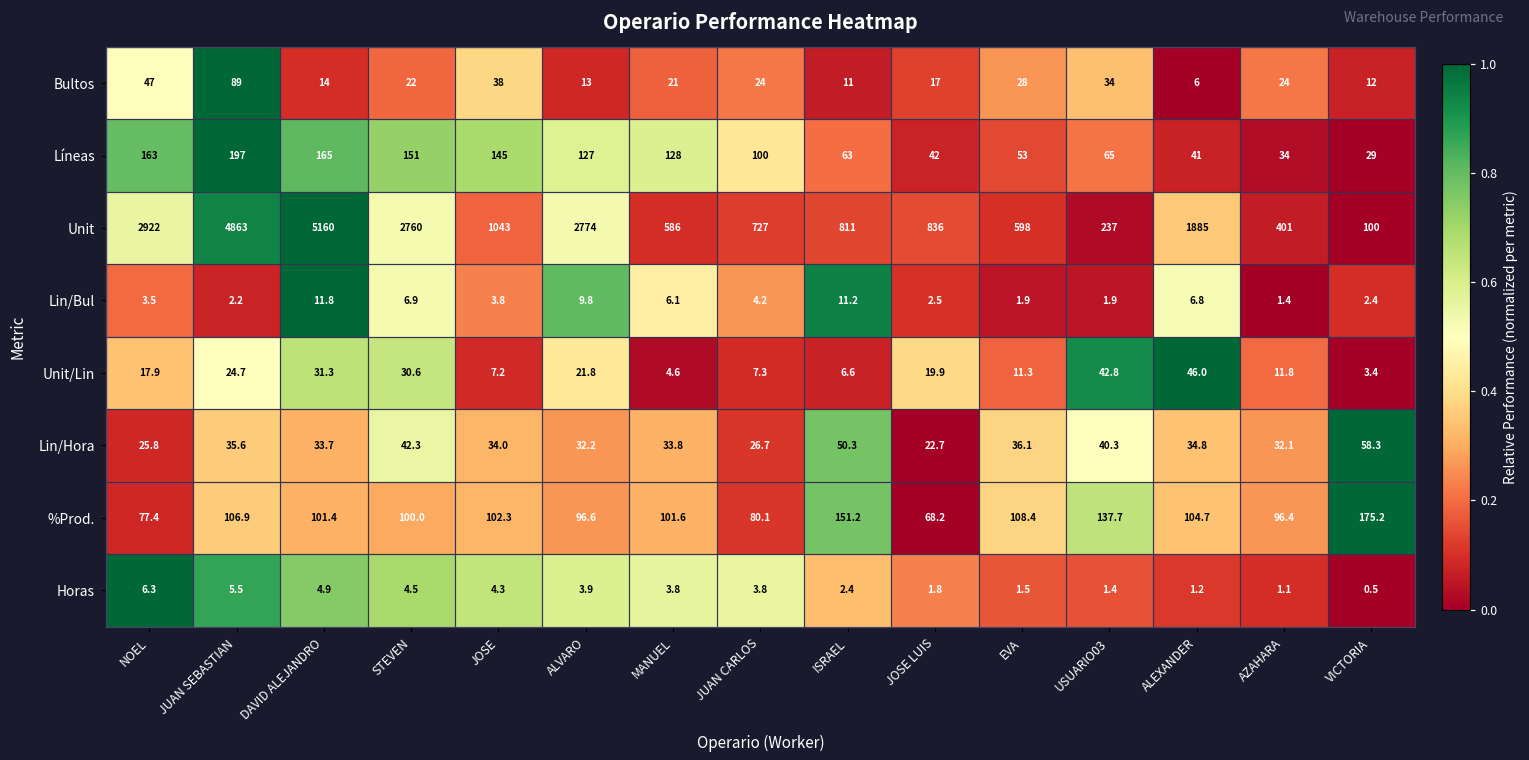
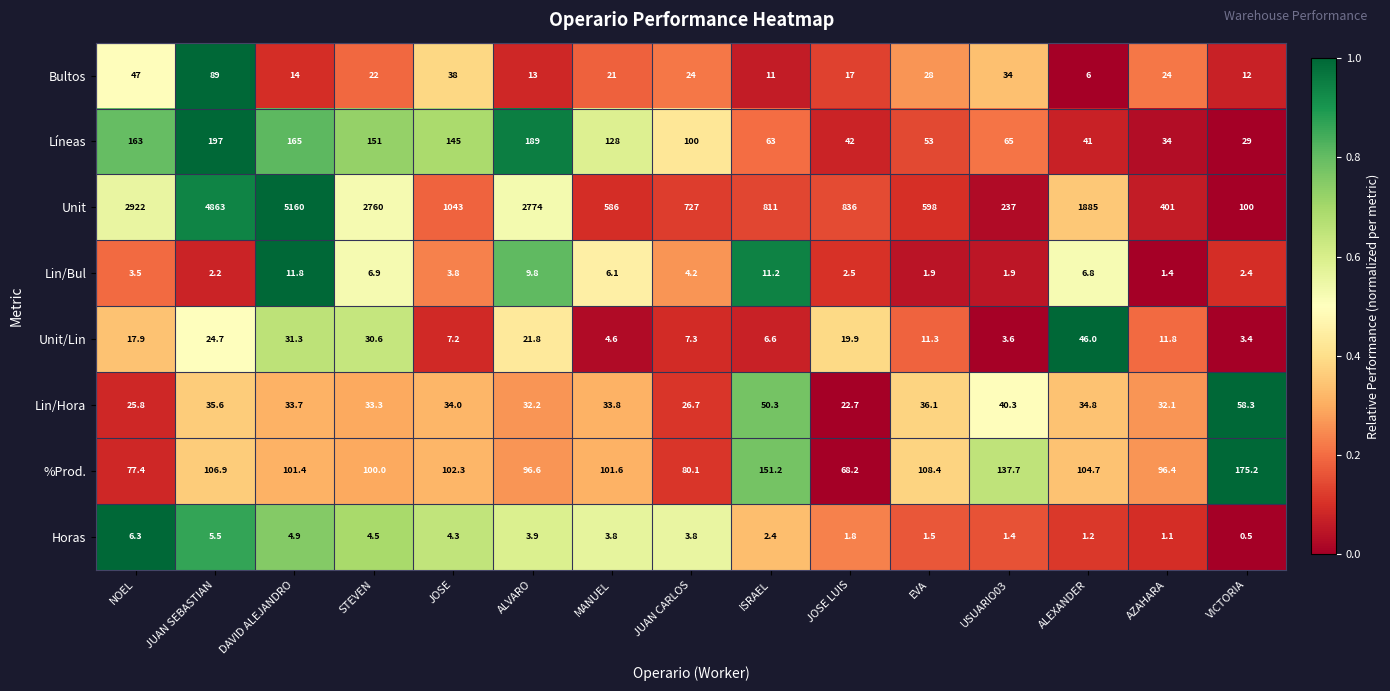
  {
    "Bultos": {
      "NOEL": 47,
      "JUAN SEBASTIAN": 89,
      "DAVID ALEJANDRO": 14,
      "STEVEN": 22,
      "JOSE": 38,
      "ALVARO": 13,
      "MANUEL": 21,
      "JUAN CARLOS": 24,
      "ISRAEL": 11,
      "JOSE LUIS": 17,
      "EVA": 28,
      "USUARIO03": 34,
      "ALEXANDER": 6,
      "AZAHARA": 24,
      "VICTORIA": 12
    },
    "Líneas": {
      "NOEL": 163,
      "JUAN SEBASTIAN": 197,
      "DAVID ALEJANDRO": 165,
      "STEVEN": 151,
      "JOSE": 145,
-     "ALVARO": 127,
+     "ALVARO": 189,
      "MANUEL": 128,
      "JUAN CARLOS": 100,
      "ISRAEL": 63,
      "JOSE LUIS": 42,
      "EVA": 53,
      "USUARIO03": 65,
      "ALEXANDER": 41,
      "AZAHARA": 34,
      "VICTORIA": 29
    },
    "Unit": {
      "NOEL": 2922,
      "JUAN SEBASTIAN": 4863,
      "DAVID ALEJANDRO": 5160,
      "STEVEN": 2760,
      "JOSE": 1043,
      "ALVARO": 2774,
      "MANUEL": 586,
      "JUAN CARLOS": 727,
      "ISRAEL": 811,
      "JOSE LUIS": 836,
      "EVA": 598,
      "USUARIO03": 237,
      "ALEXANDER": 1885,
      "AZAHARA": 401,
      "VICTORIA": 100
    },
    "Lin/Bul": {
      "NOEL": 3.5,
      "JUAN SEBASTIAN": 2.2,
      "DAVID ALEJANDRO": 11.8,
      "STEVEN": 6.9,
      "JOSE": 3.8,
      "ALVARO": 9.8,
      "MANUEL": 6.1,
      "JUAN CARLOS": 4.2,
      "ISRAEL": 11.2,
      "JOSE LUIS": 2.5,
      "EVA": 1.9,
      "USUARIO03": 1.9,
      "ALEXANDER": 6.8,
      "AZAHARA": 1.4,
      "VICTORIA": 2.4
    },
    "Unit/Lin": {
      "NOEL": 17.9,
      "JUAN SEBASTIAN": 24.7,
      "DAVID ALEJANDRO": 31.3,
      "STEVEN": 30.6,
      "JOSE": 7.2,
      "ALVARO": 21.8,
      "MANUEL": 4.6,
      "JUAN CARLOS": 7.3,
      "ISRAEL": 6.6,
      "JOSE LUIS": 19.9,
      "EVA": 11.3,
-     "USUARIO03": 42.8,
+     "USUARIO03": 3.6,
      "ALEXANDER": 46.0,
      "AZAHARA": 11.8,
      "VICTORIA": 3.4
    },
    "Lin/Hora": {
      "NOEL": 25.8,
      "JUAN SEBASTIAN": 35.6,
      "DAVID ALEJANDRO": 33.7,
-     "STEVEN": 42.3,
+     "STEVEN": 33.3,
      "JOSE": 34.0,
      "ALVARO": 32.2,
      "MANUEL": 33.8,
      "JUAN CARLOS": 26.7,
      "ISRAEL": 50.3,
      "JOSE LUIS": 22.7,
      "EVA": 36.1,
      "USUARIO03": 40.3,
      "ALEXANDER": 34.8,
      "AZAHARA": 32.1,
      "VICTORIA": 58.3
    },
    "%Prod.": {
      "NOEL": 77.4,
      "JUAN SEBASTIAN": 106.9,
      "DAVID ALEJANDRO": 101.4,
      "STEVEN": 100.0,
      "JOSE": 102.3,
      "ALVARO": 96.6,
      "MANUEL": 101.6,
      "JUAN CARLOS": 80.1,
      "ISRAEL": 151.2,
      "JOSE LUIS": 68.2,
      "EVA": 108.4,
      "USUARIO03": 137.7,
      "ALEXANDER": 104.7,
      "AZAHARA": 96.4,
      "VICTORIA": 175.2
    },
    "Horas": {
      "NOEL": 6.3,
      "JUAN SEBASTIAN": 5.5,
      "DAVID ALEJANDRO": 4.9,
      "STEVEN": 4.5,
      "JOSE": 4.3,
      "ALVARO": 3.9,
      "MANUEL": 3.8,
      "JUAN CARLOS": 3.8,
      "ISRAEL": 2.4,
      "JOSE LUIS": 1.8,
      "EVA": 1.5,
      "USUARIO03": 1.4,
      "ALEXANDER": 1.2,
      "AZAHARA": 1.1,
      "VICTORIA": 0.5
    }
  }
